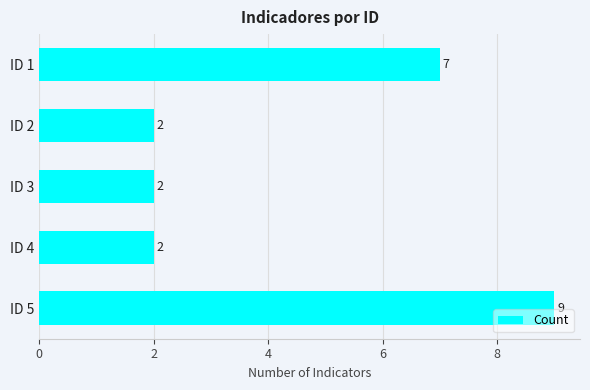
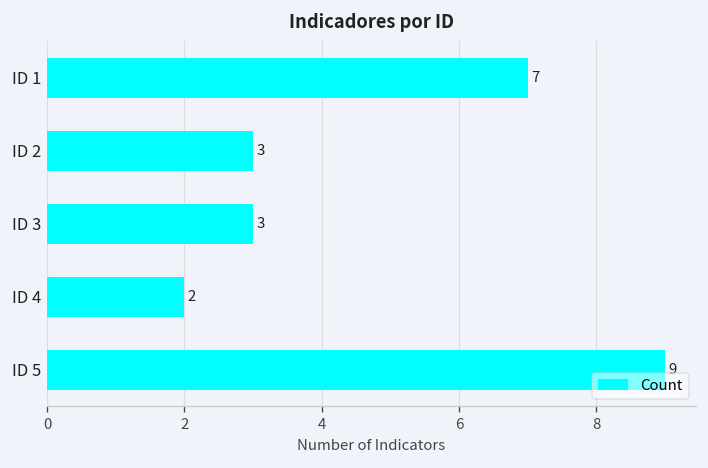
  {
    "ID 1": 7,
-   "ID 2": 2,
-   "ID 3": 2,
+   "ID 2": 3,
+   "ID 3": 3,
    "ID 4": 2
  }
